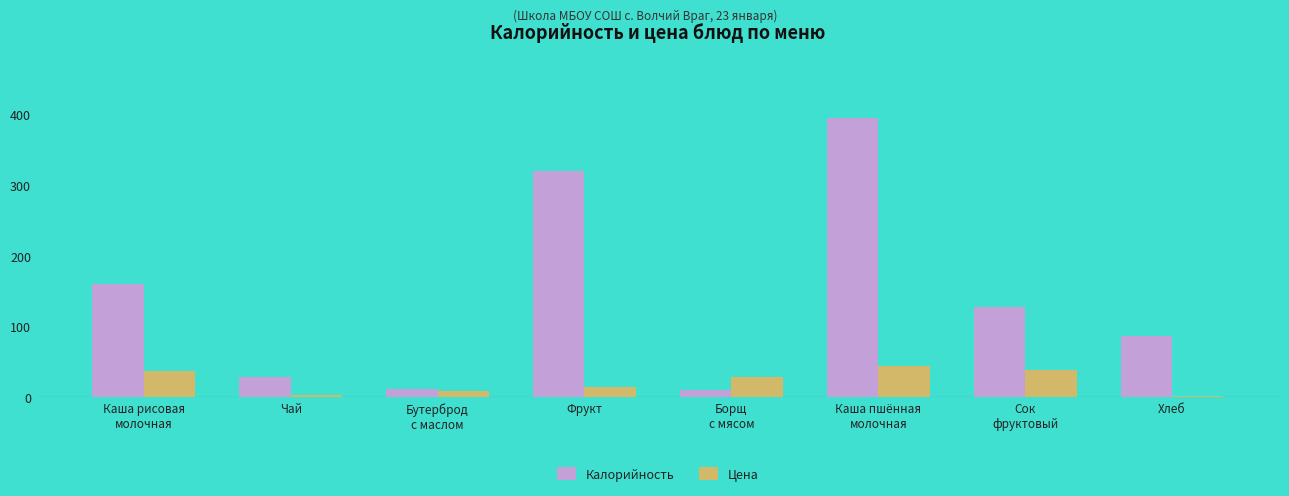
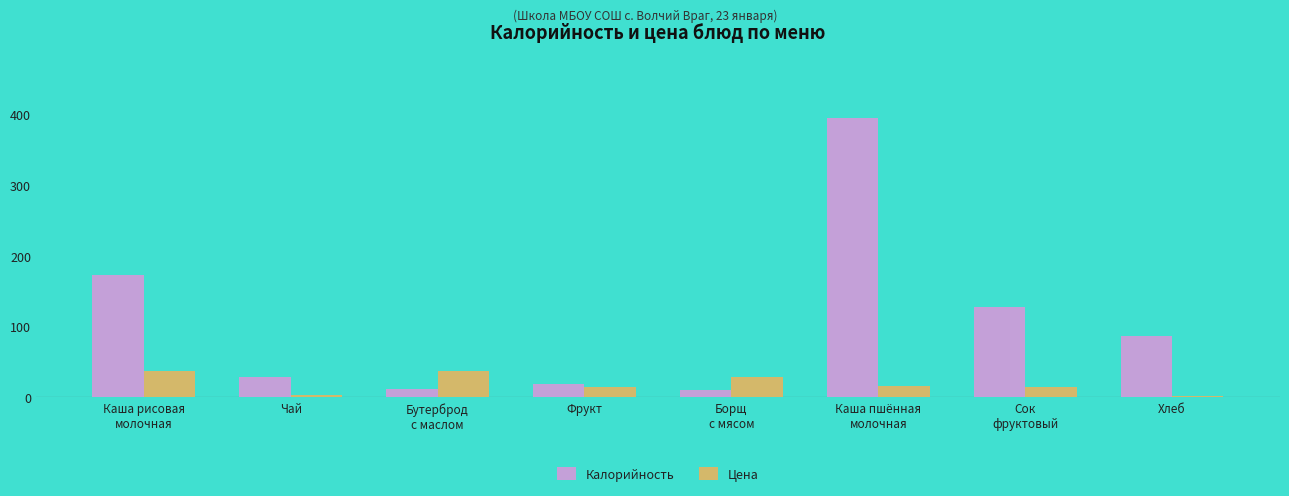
  {
    "Калорийность": {
-     "Каша рисовая молочная": 160,
+     "Каша рисовая молочная": 170,
      "Чай": 30,
      "Бутерброд с маслом": 10,
-     "Фрукт": 320,
+     "Фрукт": 20,
      "Борщ с мясом": 10,
      "Каша пшённая молочная": 400,
      "Сок фруктовый": 130,
      "Хлеб": 90
    },
    "Цена": {
      "Каша рисовая молочная": 40,
-     "Бутерброд с маслом": 10,
+     "Бутерброд с маслом": 40,
      "Фрукт": 10,
      "Борщ с мясом": 30,
-     "Каша пшённая молочная": 40,
-     "Сок фруктовый": 40
+     "Каша пшённая молочная": 20,
+     "Сок фруктовый": 20
    }
  }
